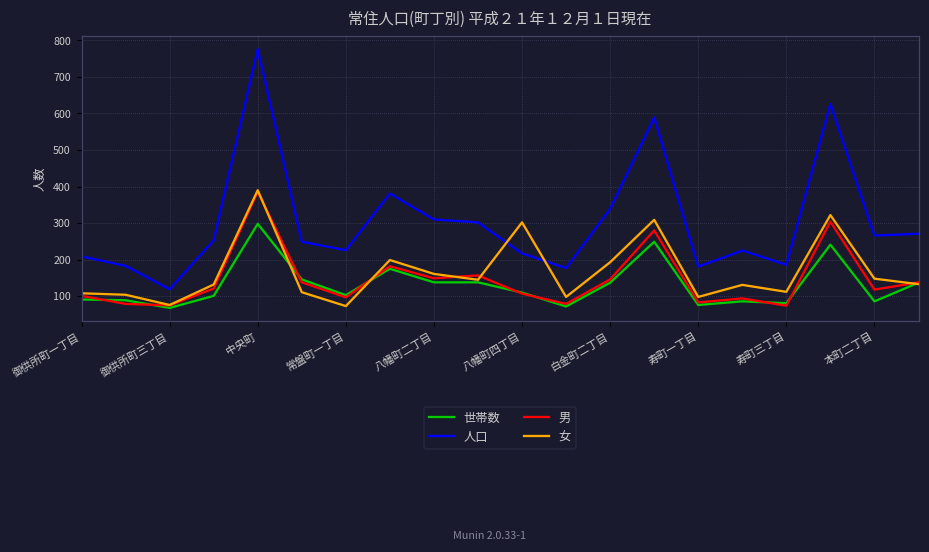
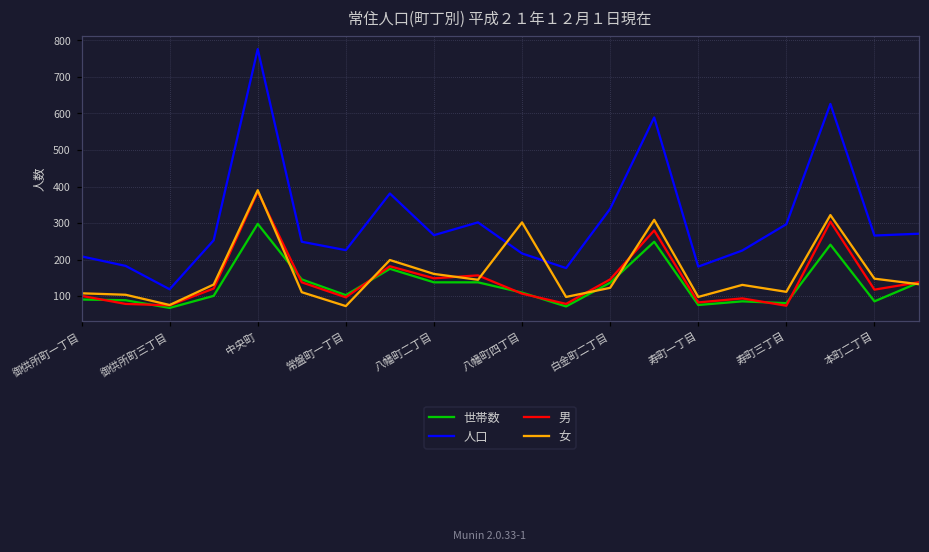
  {
    "世帯数": {
      "御供所町一丁目": 90,
      "中央町": 300,
      "八幡町二丁目": 140,
      "白金町二丁目": 140,
      "本町二丁目": 90
    },
    "人口": {
      "御供所町一丁目": 210,
      "御供所町三丁目": 120,
      "中央町": 780,
      "常盤町一丁目": 230,
-     "八幡町二丁目": 310,
+     "八幡町二丁目": 270,
      "八幡町四丁目": 220,
      "白金町二丁目": 340,
      "寿町一丁目": 180,
-     "寿町三丁目": 190,
+     "寿町三丁目": 300,
      "本町二丁目": 270
    },
    "男": {
      "八幡町二丁目": 150,
      "白金町二丁目": 150,
      "本町二丁目": 120
    },
    "女": {
      "常盤町一丁目": 70,
      "八幡町二丁目": 160,
      "八幡町四丁目": 300,
-     "白金町二丁目": 190,
+     "白金町二丁目": 120,
      "寿町一丁目": 100,
      "寿町三丁目": 110,
      "本町二丁目": 150
    }
  }
